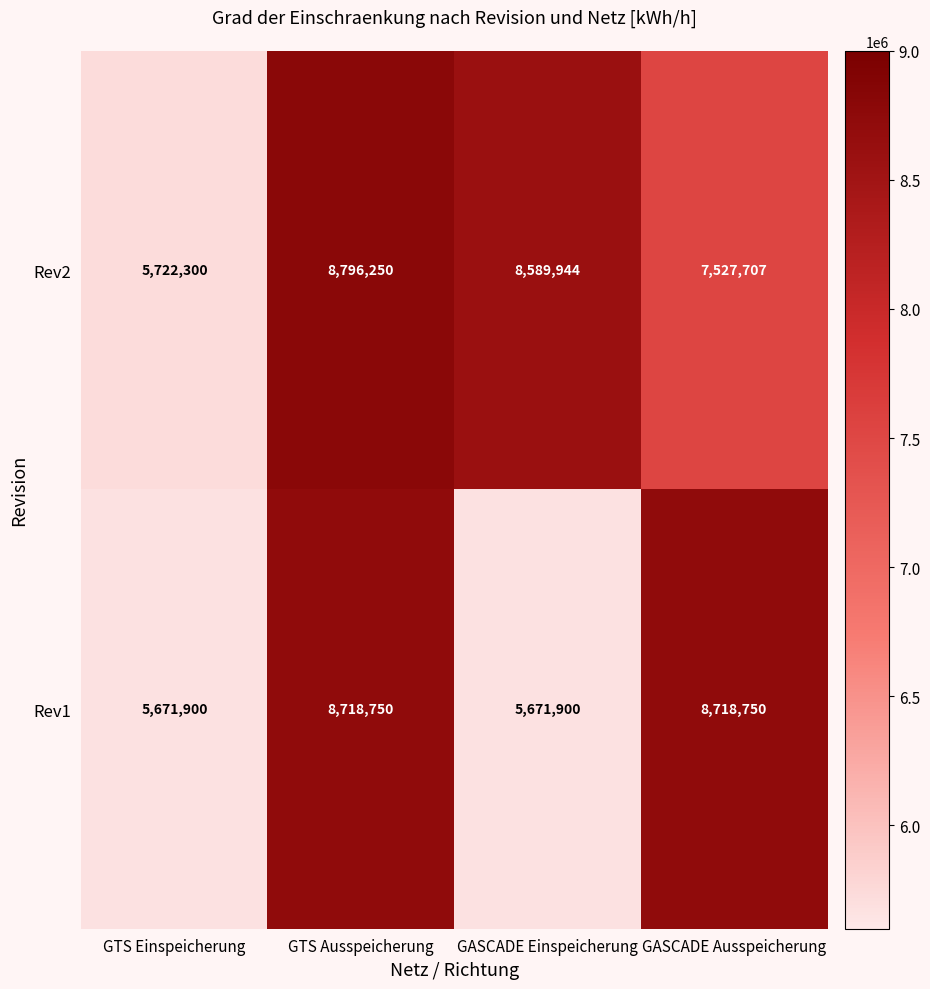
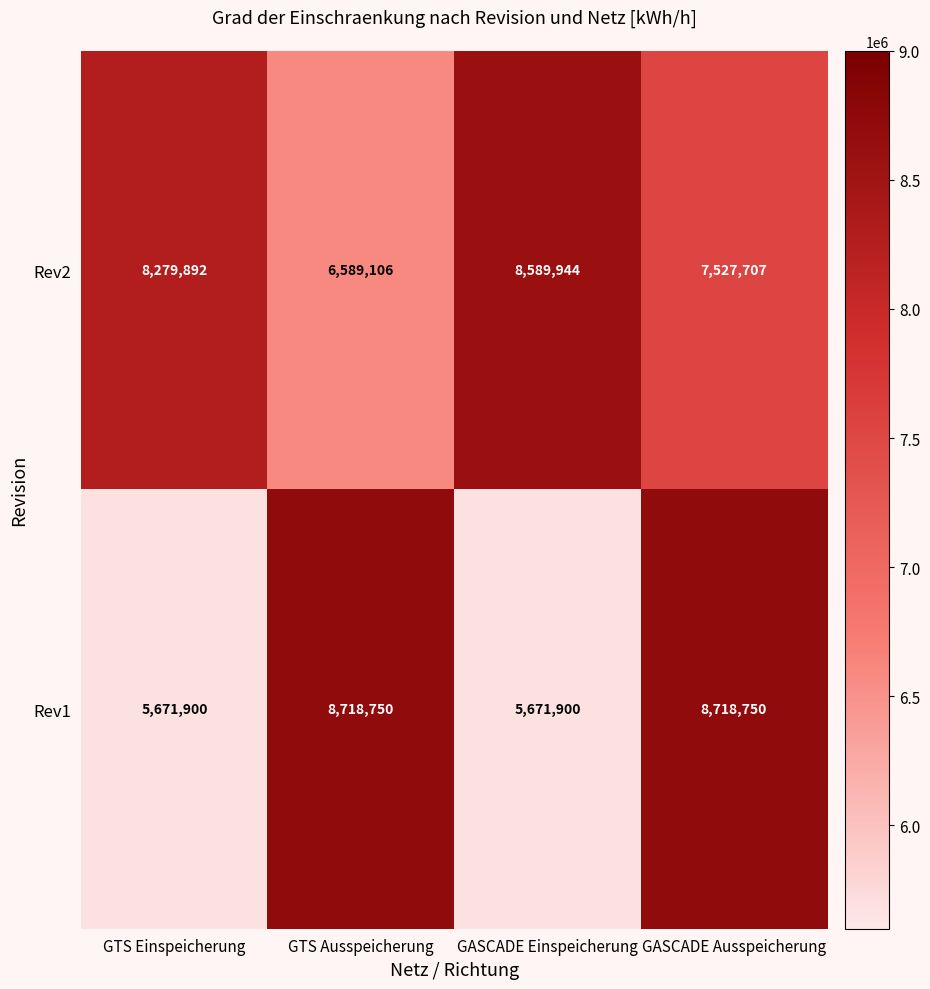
  {
    "Rev2": {
-     "GTS Einspeicherung": "5,722,300",
-     "GTS Ausspeicherung": "8,796,250",
+     "GTS Einspeicherung": "8,279,892",
+     "GTS Ausspeicherung": "6,589,106",
      "GASCADE Einspeicherung": "8,589,944",
      "GASCADE Ausspeicherung": "7,527,707"
    },
    "Rev1": {
      "GTS Einspeicherung": "5,671,900",
      "GTS Ausspeicherung": "8,718,750",
      "GASCADE Einspeicherung": "5,671,900",
      "GASCADE Ausspeicherung": "8,718,750"
    }
  }
